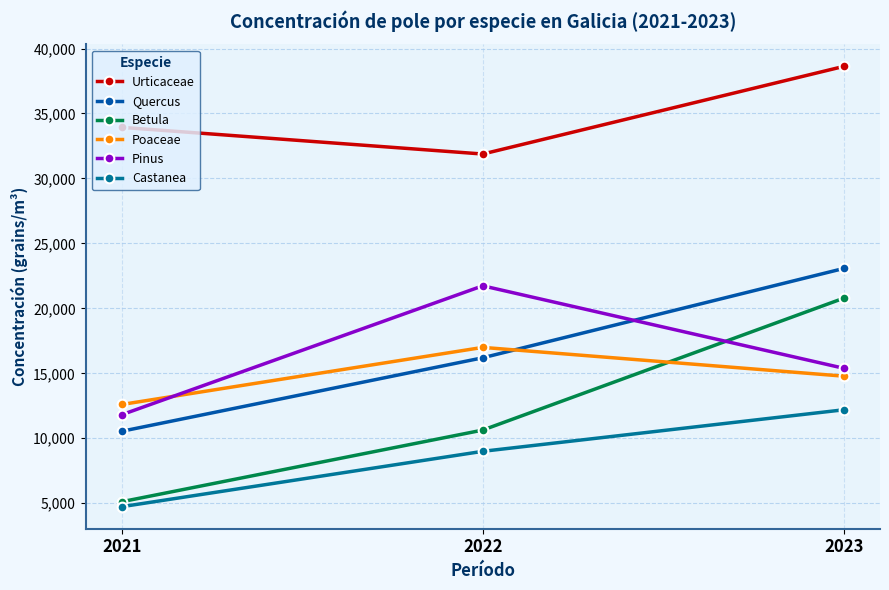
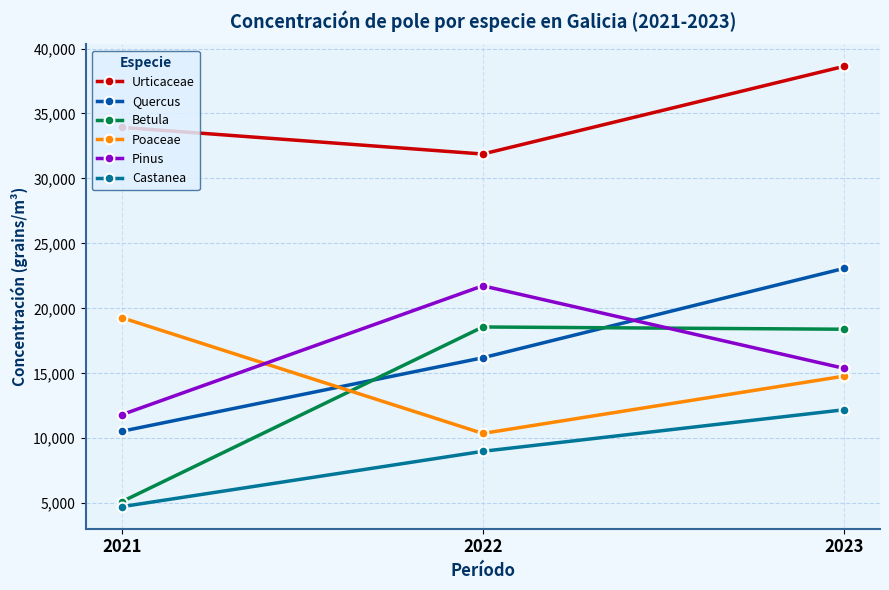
  {
    "Urticaceae": {
      "2022": "31,900",
      "2023": "38,600"
    },
    "Betula": {
      "2021": "5,100",
-     "2022": "10,600",
-     "2023": "20,800"
+     "2022": "18,600",
+     "2023": "18,400"
    },
    "Poaceae": {
-     "2021": "12,600",
-     "2022": "17,000",
+     "2021": "19,300",
+     "2022": "10,400",
      "2023": "14,800"
    },
    "Pinus": {
      "2021": "11,800",
      "2022": "21,700",
      "2023": "15,400"
    }
  }
